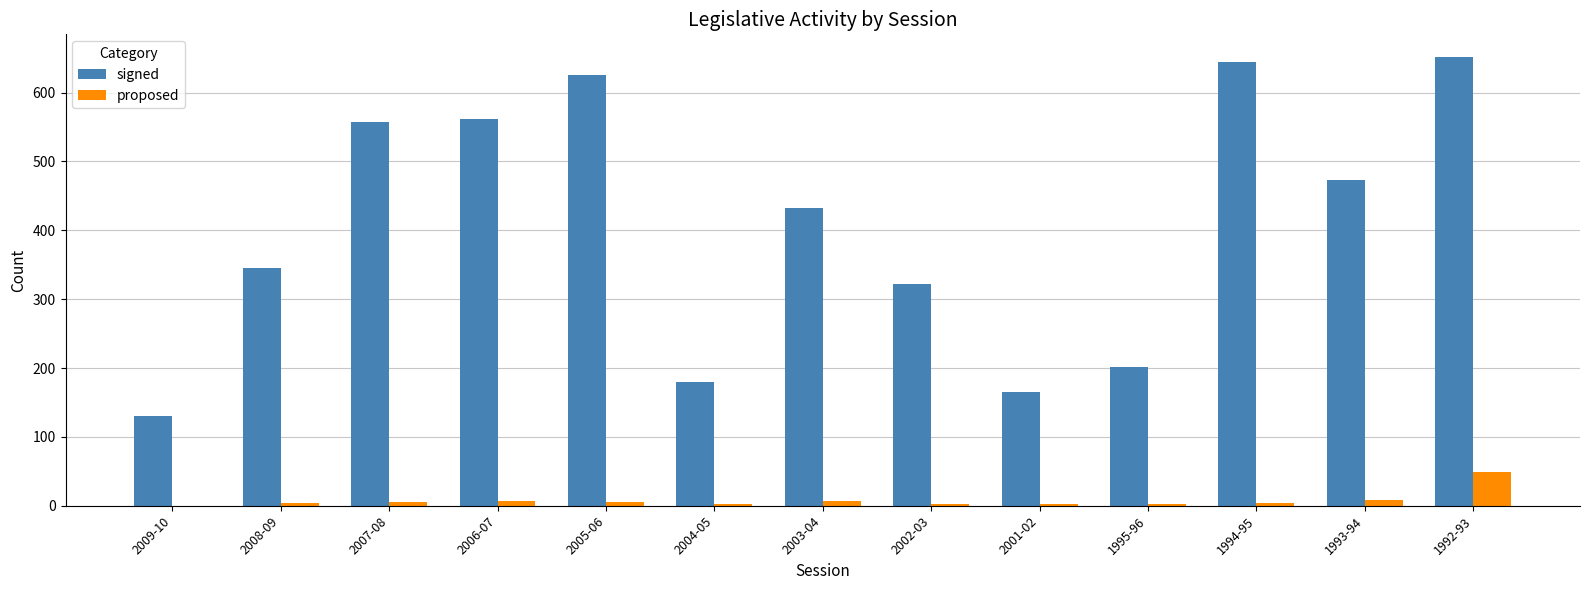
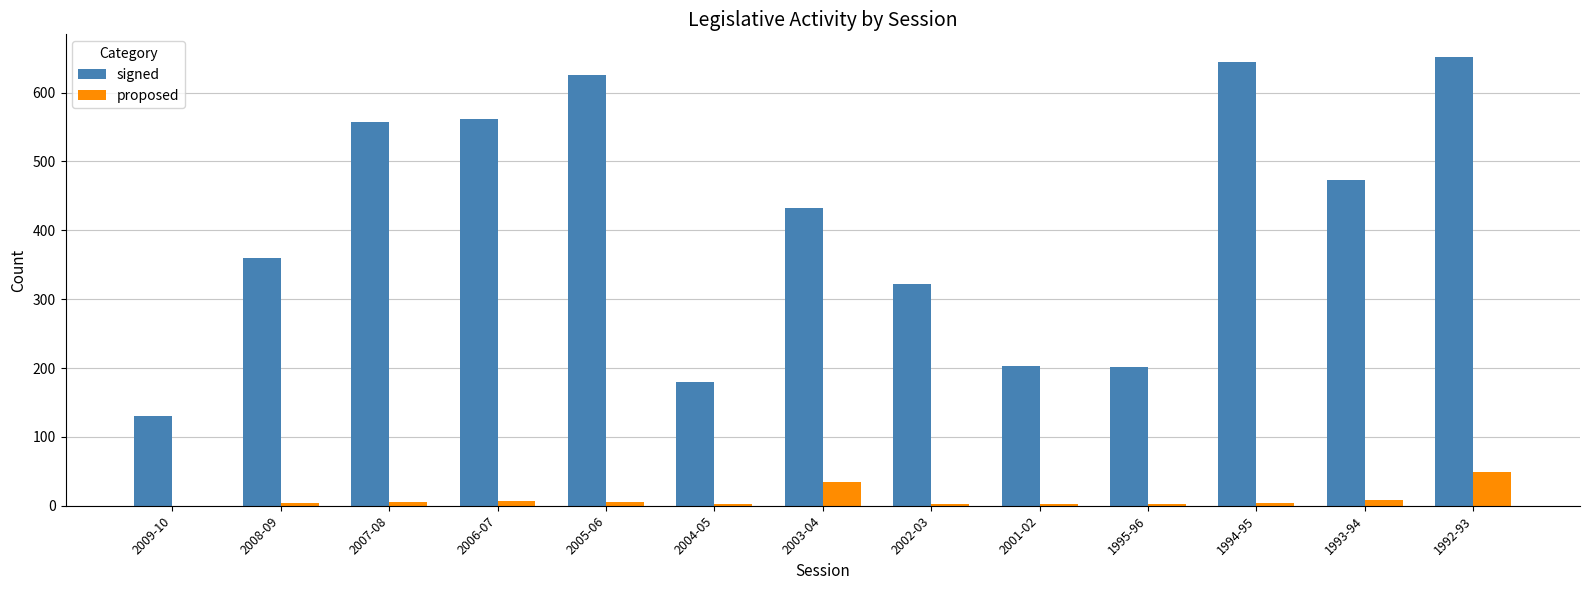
  {
    "signed": {
      "2009-10": 130,
-     "2008-09": 350,
+     "2008-09": 360,
      "2007-08": 560,
      "2006-07": 560,
      "2005-06": 630,
      "2004-05": 180,
      "2003-04": 430,
      "2002-03": 320,
-     "2001-02": 170,
+     "2001-02": 200,
      "1995-96": 200,
      "1994-95": 650,
      "1993-94": 470,
      "1992-93": 650
    },
    "proposed": {
      "2009-10": 0,
      "2008-09": 0,
      "2007-08": 10,
      "2006-07": 10,
      "2005-06": 10,
-     "2003-04": 10,
+     "2003-04": 40,
      "1994-95": 0,
      "1993-94": 10,
      "1992-93": 50
    }
  }
